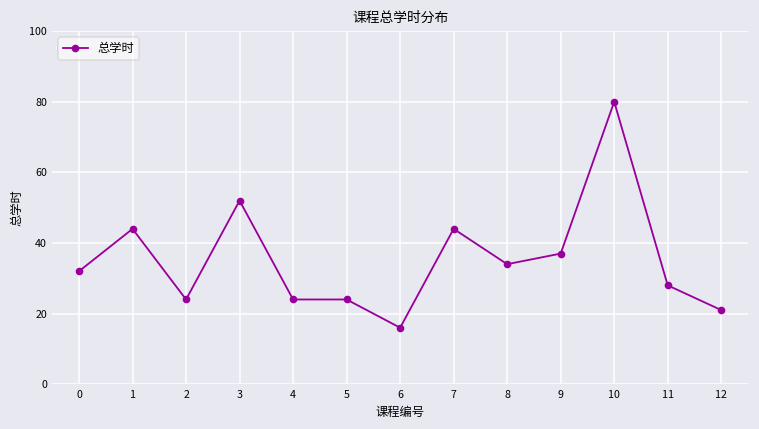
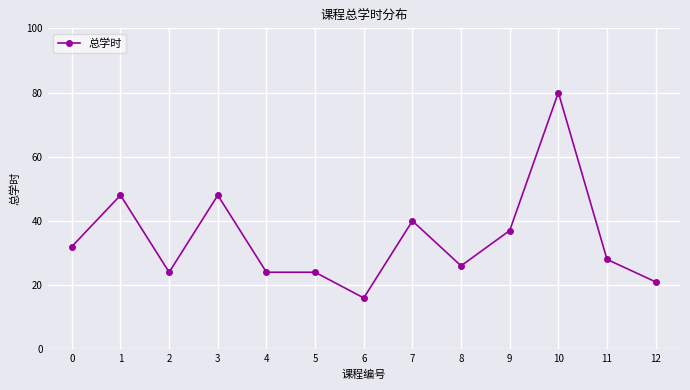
  {
    "0": 32,
-   "1": 44,
+   "1": 48,
    "2": 24,
-   "3": 52,
+   "3": 48,
    "4": 24,
    "5": 24,
    "6": 16,
-   "7": 44,
-   "8": 34,
+   "7": 40,
+   "8": 26,
    "9": 37,
    "10": 80,
    "11": 28,
    "12": 21
  }
